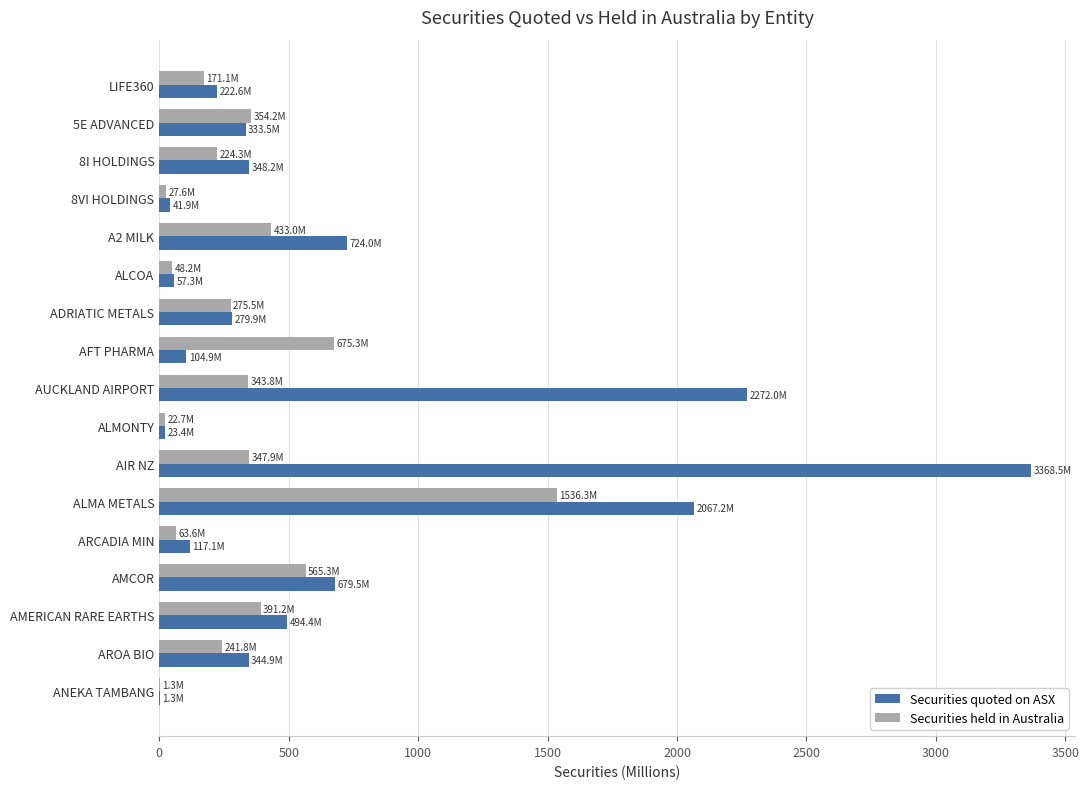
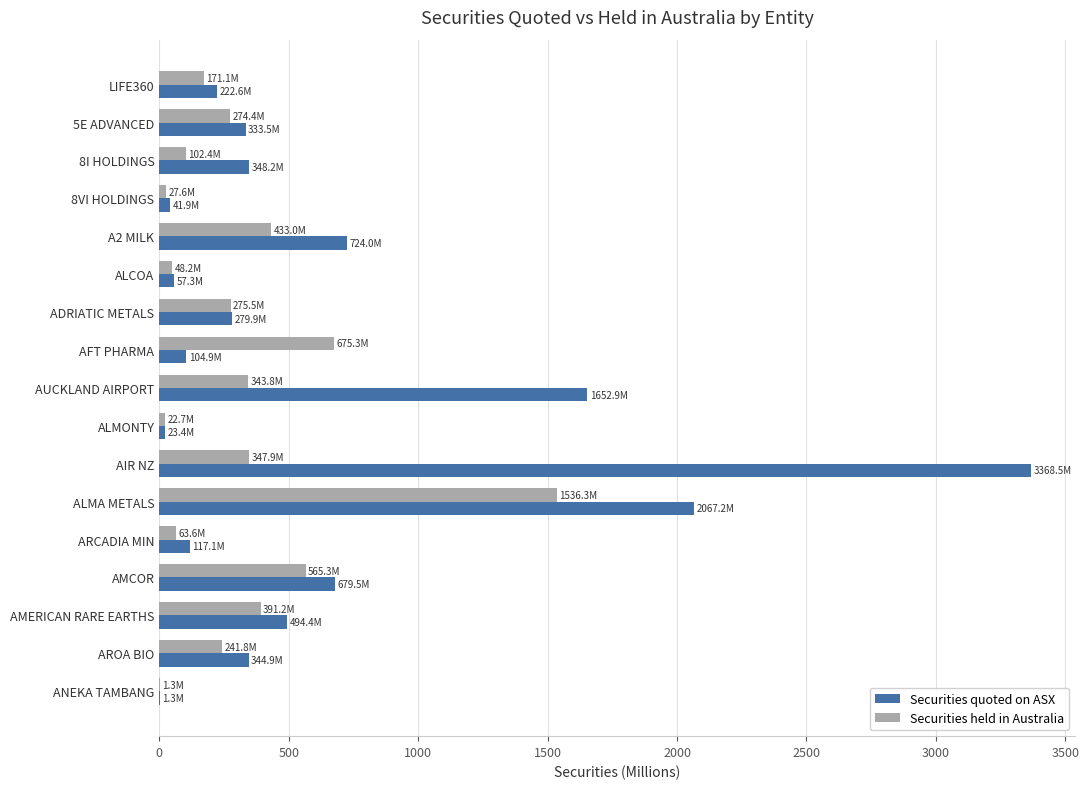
  {
    "Securities quoted on ASX": {
      "LIFE360": "222.6M",
      "5E ADVANCED": "333.5M",
      "8I HOLDINGS": "348.2M",
      "8VI HOLDINGS": "41.9M",
      "A2 MILK": "724.0M",
      "ALCOA": "57.3M",
      "ADRIATIC METALS": "279.9M",
      "AFT PHARMA": "104.9M",
-     "AUCKLAND AIRPORT": "2272.0M",
+     "AUCKLAND AIRPORT": "1652.9M",
      "ALMONTY": "23.4M",
      "AIR NZ": "3368.5M",
      "ALMA METALS": "2067.2M",
      "ARCADIA MIN": "117.1M",
      "AMCOR": "679.5M",
      "AMERICAN RARE EARTHS": "494.4M",
      "AROA BIO": "344.9M",
      "ANEKA TAMBANG": "1.3M"
    },
    "Securities held in Australia": {
      "LIFE360": "171.1M",
-     "5E ADVANCED": "354.2M",
-     "8I HOLDINGS": "224.3M",
+     "5E ADVANCED": "274.4M",
+     "8I HOLDINGS": "102.4M",
      "8VI HOLDINGS": "27.6M",
      "A2 MILK": "433.0M",
      "ALCOA": "48.2M",
      "ADRIATIC METALS": "275.5M",
      "AFT PHARMA": "675.3M",
      "AUCKLAND AIRPORT": "343.8M",
      "ALMONTY": "22.7M",
      "AIR NZ": "347.9M",
      "ALMA METALS": "1536.3M",
      "ARCADIA MIN": "63.6M",
      "AMCOR": "565.3M",
      "AMERICAN RARE EARTHS": "391.2M",
      "AROA BIO": "241.8M",
      "ANEKA TAMBANG": "1.3M"
    }
  }
